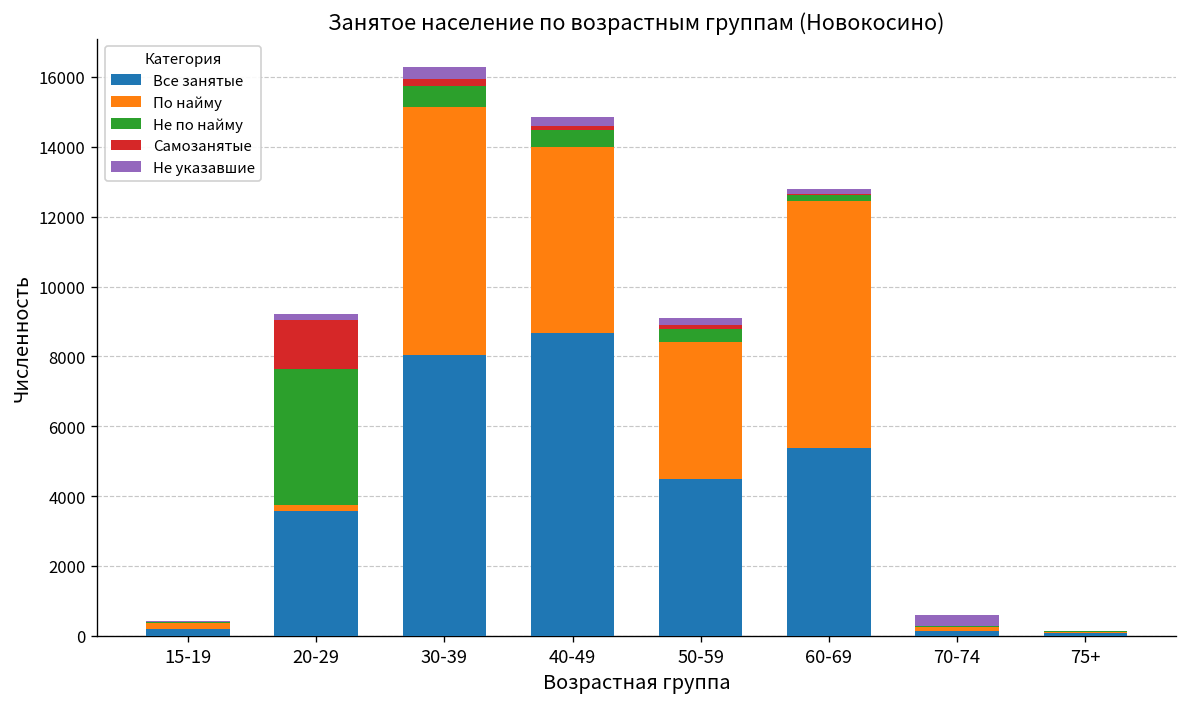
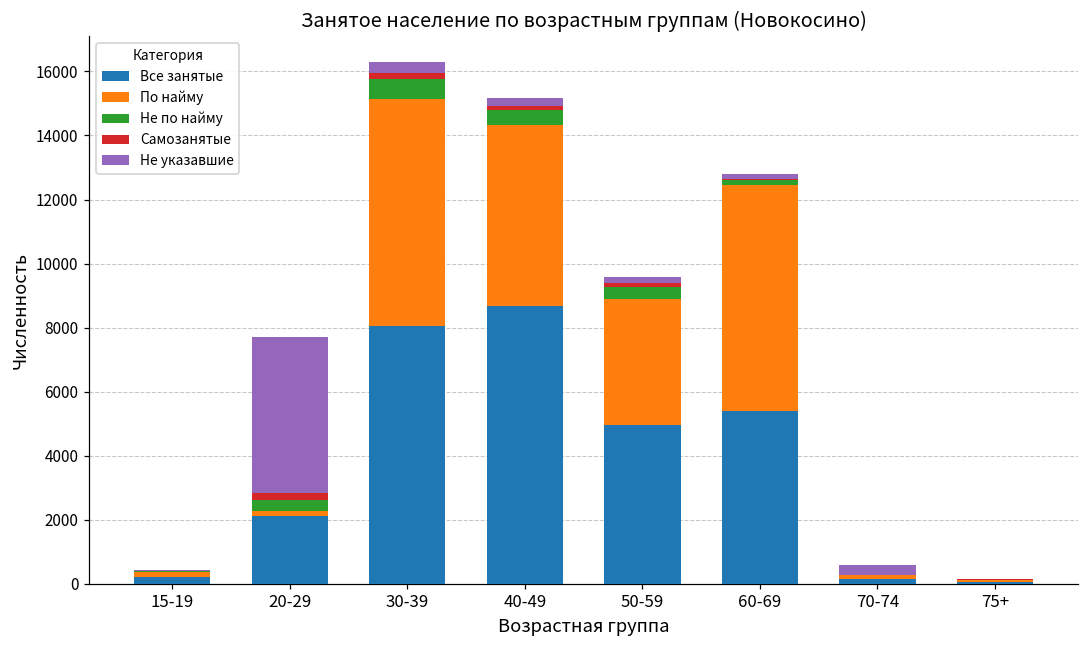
  {
    "Все занятые": {
      "15-19": 200,
-     "20-29": 3600,
+     "20-29": 2100,
      "30-39": 8000,
      "40-49": 8700,
-     "50-59": 4500,
+     "50-59": 5000,
      "60-69": 5400,
      "70-74": 100
    },
    "По найму": {
      "15-19": 200,
      "20-29": 200,
      "30-39": 7100,
-     "40-49": 5300,
+     "40-49": 5700,
      "50-59": 3900,
      "60-69": 7100,
      "70-74": 100
    },
    "Не по найму": {
-     "20-29": 3900,
+     "20-29": 400,
      "30-39": 600,
      "40-49": 500,
      "50-59": 400,
      "60-69": 200
    },
    "Самозанятые": {
-     "20-29": 1400,
+     "20-29": 200,
      "30-39": 200,
      "40-49": 100,
      "50-59": 100
    },
    "Не указавшие": {
-     "20-29": 200,
+     "20-29": 4900,
      "30-39": 300,
      "40-49": 300,
      "50-59": 200,
      "60-69": 100,
      "70-74": 300
    }
  }
